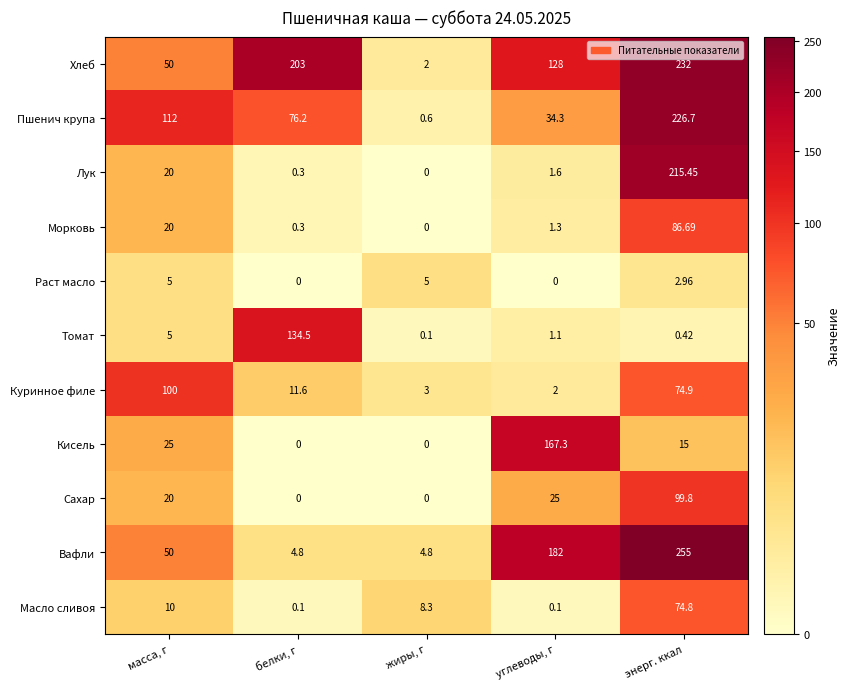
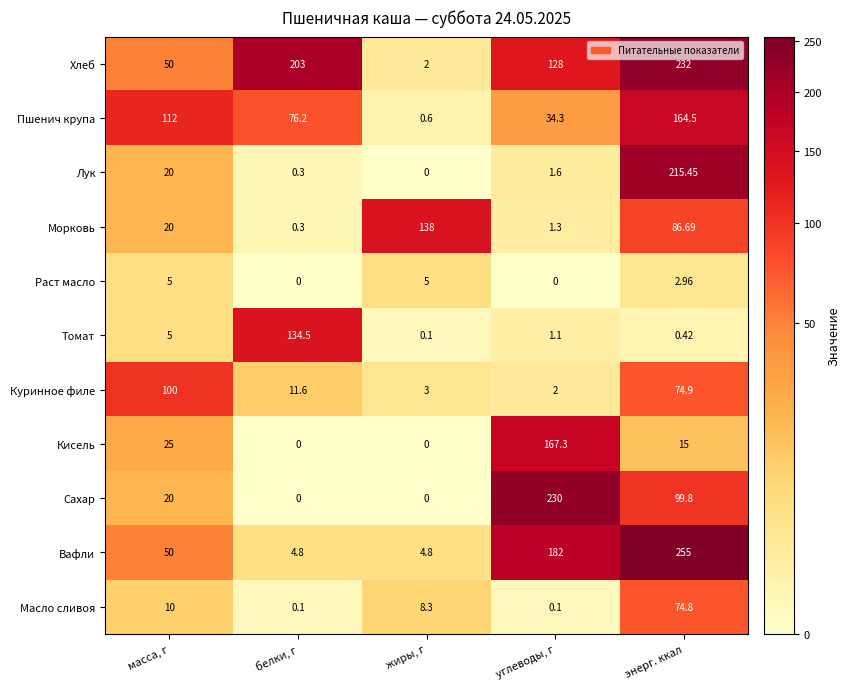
  {
    "Хлеб": {
      "масса, г": 50,
      "белки, г": 203,
      "жиры, г": 2,
      "углеводы, г": 128
    },
    "Пшенич крупа": {
      "масса, г": 112,
      "белки, г": 76.2,
      "жиры, г": 0.6,
      "углеводы, г": 34.3,
-     "энерг. ккал": 226.7
+     "энерг. ккал": 164.5
    },
    "Лук": {
      "масса, г": 20,
      "белки, г": 0.3,
      "жиры, г": 0,
      "углеводы, г": 1.6,
      "энерг. ккал": 215.45
    },
    "Морковь": {
      "масса, г": 20,
      "белки, г": 0.3,
-     "жиры, г": 0,
+     "жиры, г": 138,
      "углеводы, г": 1.3,
      "энерг. ккал": 86.69
    },
    "Раст масло": {
      "масса, г": 5,
      "белки, г": 0,
      "жиры, г": 5,
      "углеводы, г": 0,
      "энерг. ккал": 2.96
    },
    "Томат": {
      "масса, г": 5,
      "белки, г": 134.5,
      "жиры, г": 0.1,
      "углеводы, г": 1.1,
      "энерг. ккал": 0.42
    },
    "Куринное филе": {
      "масса, г": 100,
      "белки, г": 11.6,
      "жиры, г": 3,
      "углеводы, г": 2,
      "энерг. ккал": 74.9
    },
    "Кисель": {
      "масса, г": 25,
      "белки, г": 0,
      "жиры, г": 0,
      "углеводы, г": 167.3,
      "энерг. ккал": 15
    },
    "Сахар": {
      "масса, г": 20,
      "белки, г": 0,
      "жиры, г": 0,
-     "углеводы, г": 25,
+     "углеводы, г": 230,
      "энерг. ккал": 99.8
    },
    "Вафли": {
      "масса, г": 50,
      "белки, г": 4.8,
      "жиры, г": 4.8,
      "углеводы, г": 182,
      "энерг. ккал": 255
    },
    "Масло сливоя": {
      "масса, г": 10,
      "белки, г": 0.1,
      "жиры, г": 8.3,
      "углеводы, г": 0.1,
      "энерг. ккал": 74.8
    }
  }
